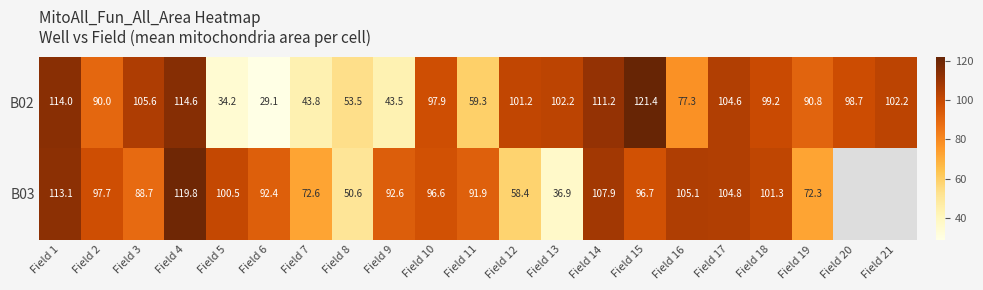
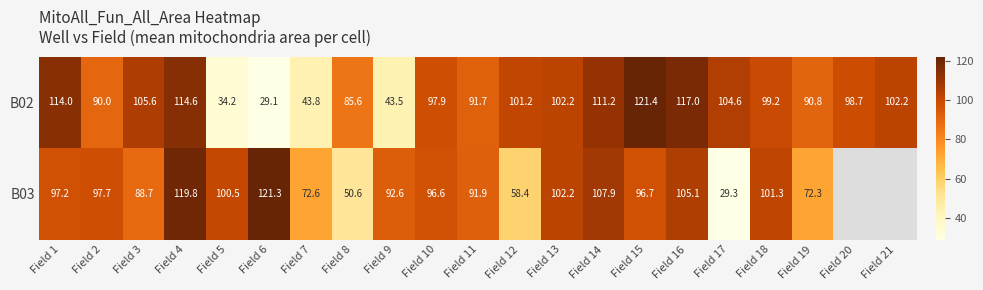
  {
    "B02": {
      "Field 1": 114.0,
      "Field 2": 90.0,
      "Field 3": 105.6,
      "Field 4": 114.6,
      "Field 5": 34.2,
      "Field 6": 29.1,
      "Field 7": 43.8,
-     "Field 8": 53.5,
+     "Field 8": 85.6,
      "Field 9": 43.5,
      "Field 10": 97.9,
-     "Field 11": 59.3,
+     "Field 11": 91.7,
      "Field 12": 101.2,
      "Field 13": 102.2,
      "Field 14": 111.2,
      "Field 15": 121.4,
-     "Field 16": 77.3,
+     "Field 16": 117.0,
      "Field 17": 104.6,
      "Field 18": 99.2,
      "Field 19": 90.8,
      "Field 20": 98.7,
      "Field 21": 102.2
    },
    "B03": {
-     "Field 1": 113.1,
+     "Field 1": 97.2,
      "Field 2": 97.7,
      "Field 3": 88.7,
      "Field 4": 119.8,
      "Field 5": 100.5,
-     "Field 6": 92.4,
+     "Field 6": 121.3,
      "Field 7": 72.6,
      "Field 8": 50.6,
      "Field 9": 92.6,
      "Field 10": 96.6,
      "Field 11": 91.9,
      "Field 12": 58.4,
-     "Field 13": 36.9,
+     "Field 13": 102.2,
      "Field 14": 107.9,
      "Field 15": 96.7,
      "Field 16": 105.1,
-     "Field 17": 104.8,
+     "Field 17": 29.3,
      "Field 18": 101.3,
      "Field 19": 72.3
    }
  }
